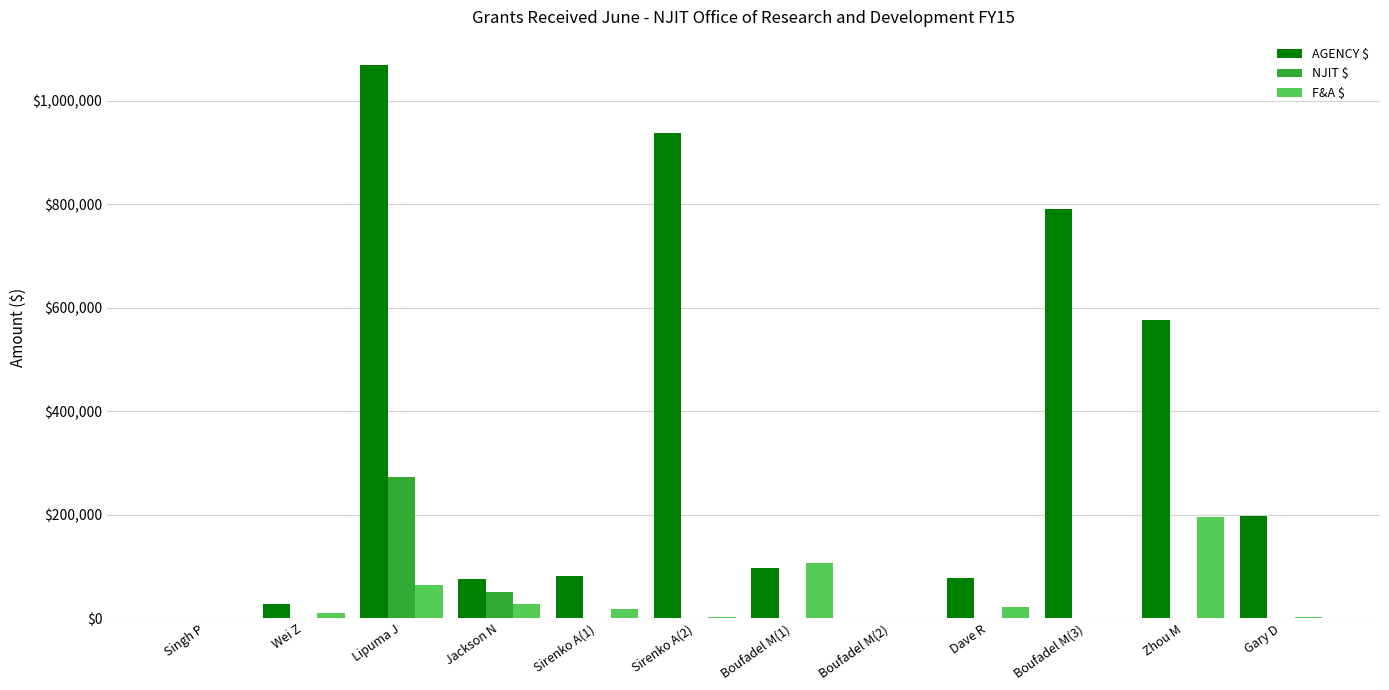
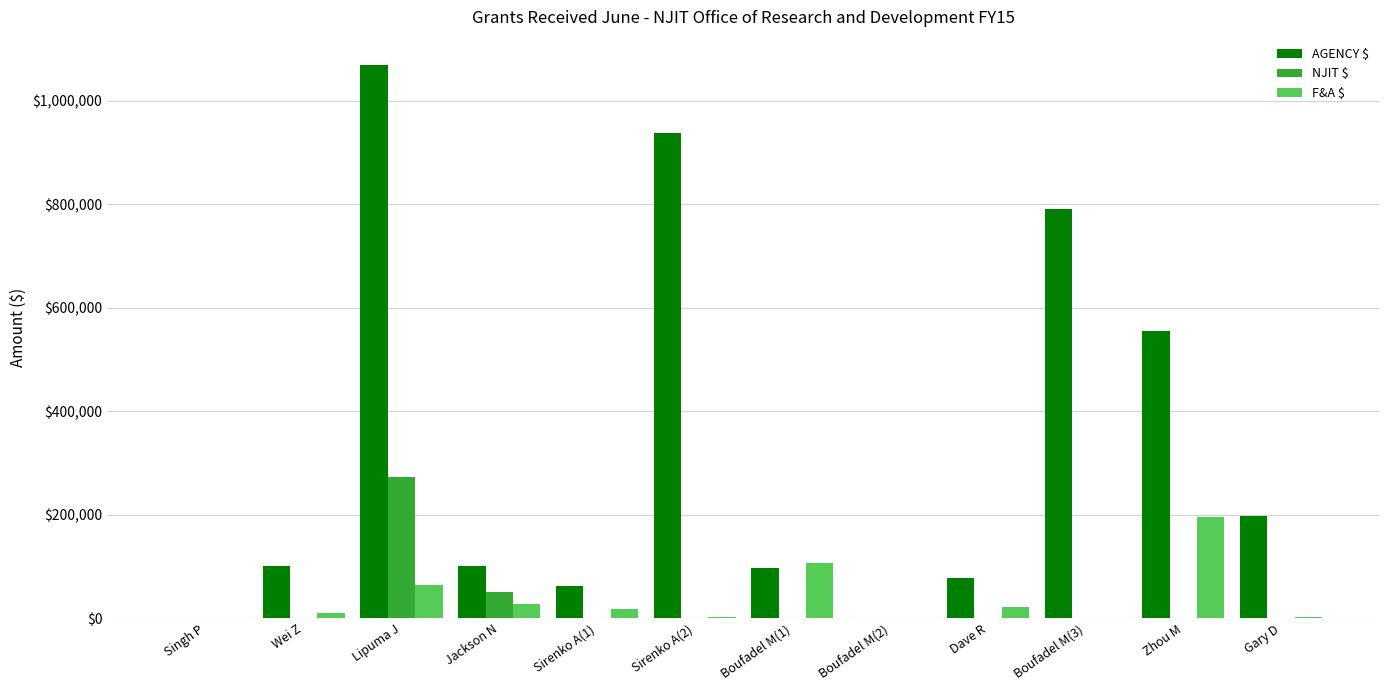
  {
    "AGENCY $": {
      "Singh P": "$0",
-     "Wei Z": "$30,000",
+     "Wei Z": "$100,000",
      "Lipuma J": "$1,070,000",
-     "Jackson N": "$80,000",
-     "Sirenko A(1)": "$80,000",
+     "Jackson N": "$100,000",
+     "Sirenko A(1)": "$60,000",
      "Sirenko A(2)": "$940,000",
      "Boufadel M(1)": "$100,000",
      "Boufadel M(2)": "$0",
      "Dave R": "$80,000",
      "Boufadel M(3)": "$790,000",
-     "Zhou M": "$580,000",
+     "Zhou M": "$560,000",
      "Gary D": "$200,000"
    }
  }
